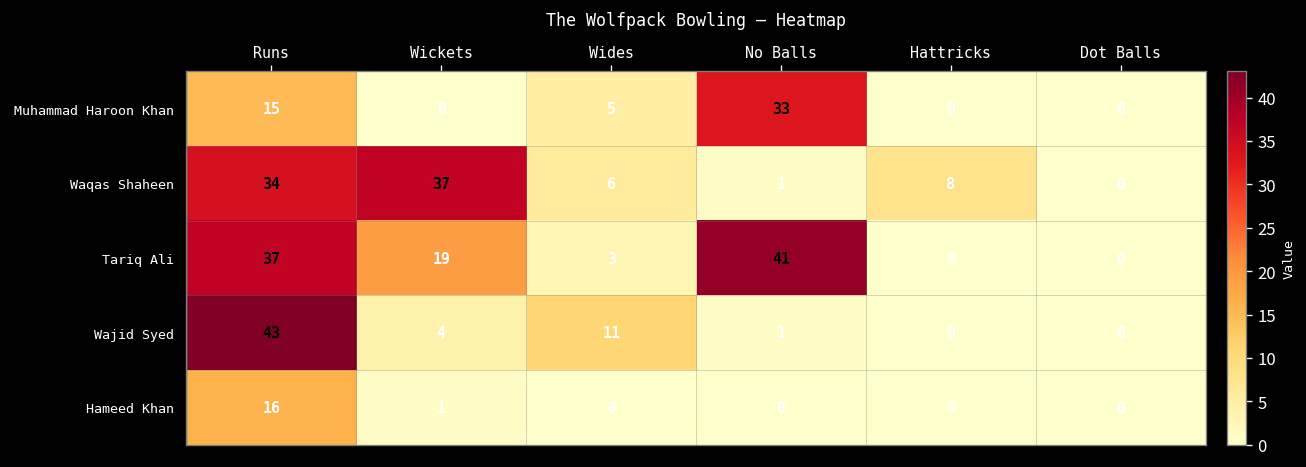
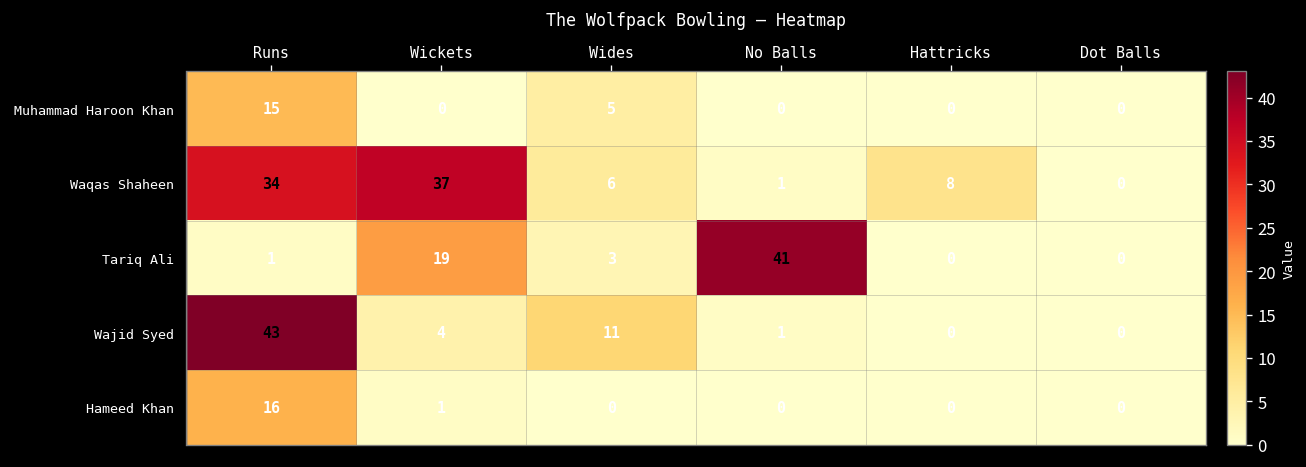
  {
    "Muhammad Haroon Khan": {
      "Runs": 15,
      "Wickets": 0,
      "Wides": 5,
-     "No Balls": 33,
+     "No Balls": 0,
      "Hattricks": 0,
      "Dot Balls": 0
    },
    "Waqas Shaheen": {
      "Runs": 34,
      "Wickets": 37,
      "Wides": 6,
      "No Balls": 1,
      "Hattricks": 8,
      "Dot Balls": 0
    },
    "Tariq Ali": {
-     "Runs": 37,
+     "Runs": 1,
      "Wickets": 19,
      "Wides": 3,
      "No Balls": 41,
      "Hattricks": 0,
      "Dot Balls": 0
    },
    "Wajid Syed": {
      "Runs": 43,
      "Wickets": 4,
      "Wides": 11,
      "No Balls": 1,
      "Hattricks": 0,
      "Dot Balls": 0
    },
    "Hameed Khan": {
      "Runs": 16,
      "Wickets": 1,
      "Wides": 0,
      "No Balls": 0,
      "Hattricks": 0,
      "Dot Balls": 0
    }
  }
